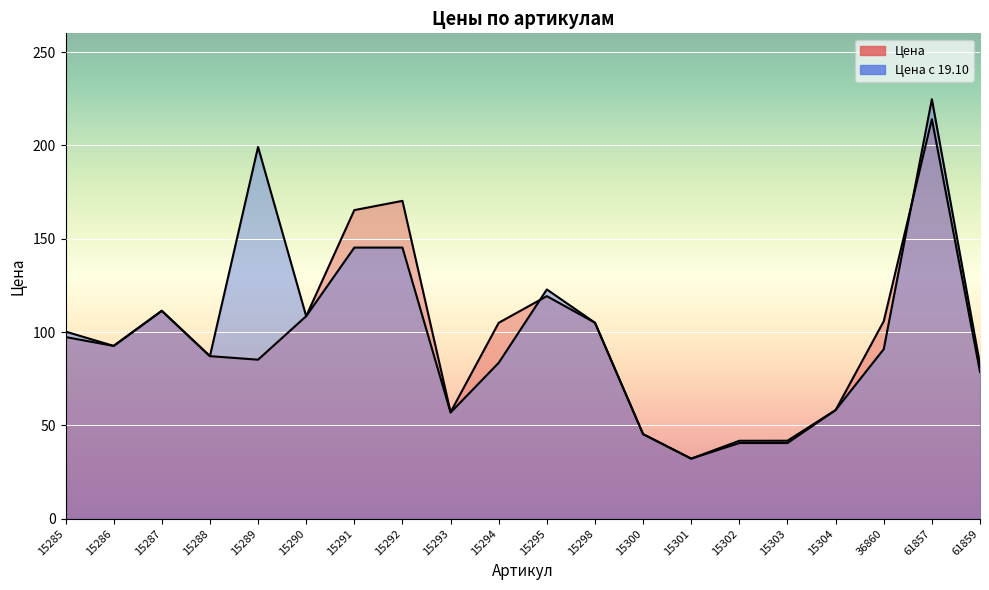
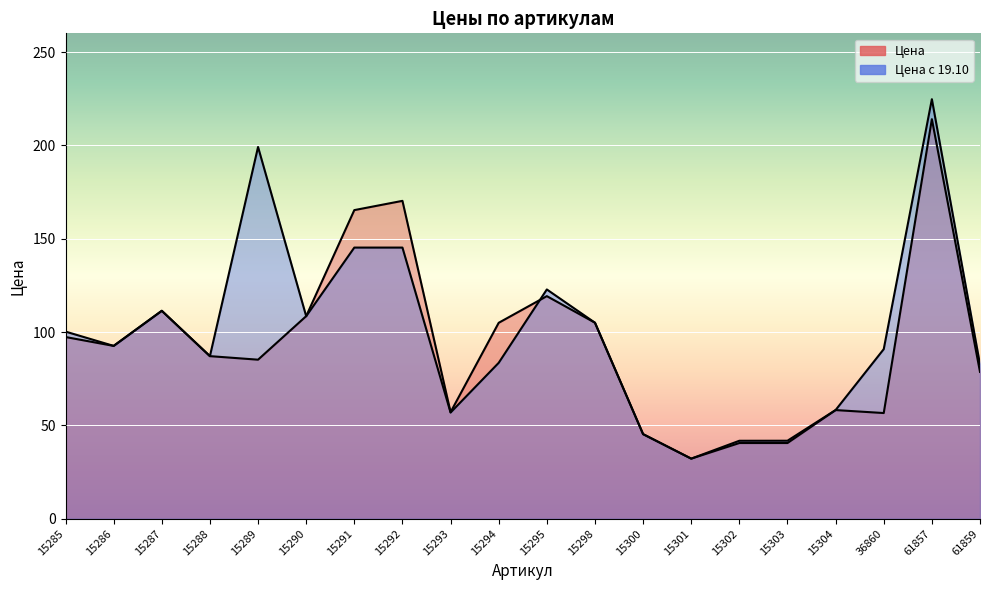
  {
    "Цена": {
      "15285": 97,
      "15289": 85,
      "15291": 165,
      "15292": 170,
      "15294": 105,
      "15295": 119,
-     "36860": 106,
+     "36860": 57,
      "61857": 214,
      "61859": 79
    },
    "Цена с 19.10": {
      "15285": 100,
      "15289": 199,
      "15291": 145,
      "15292": 145,
      "15294": 84,
      "15295": 123,
      "36860": 91,
      "61857": 225,
      "61859": 83
    }
  }
